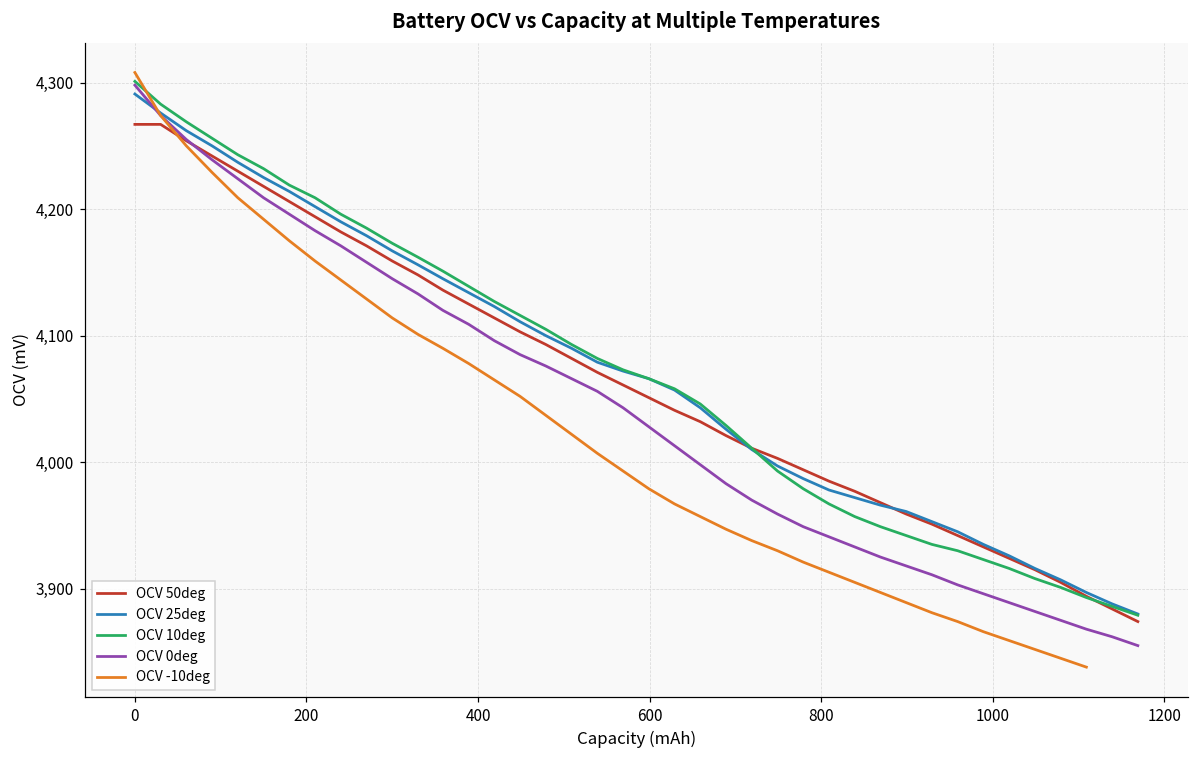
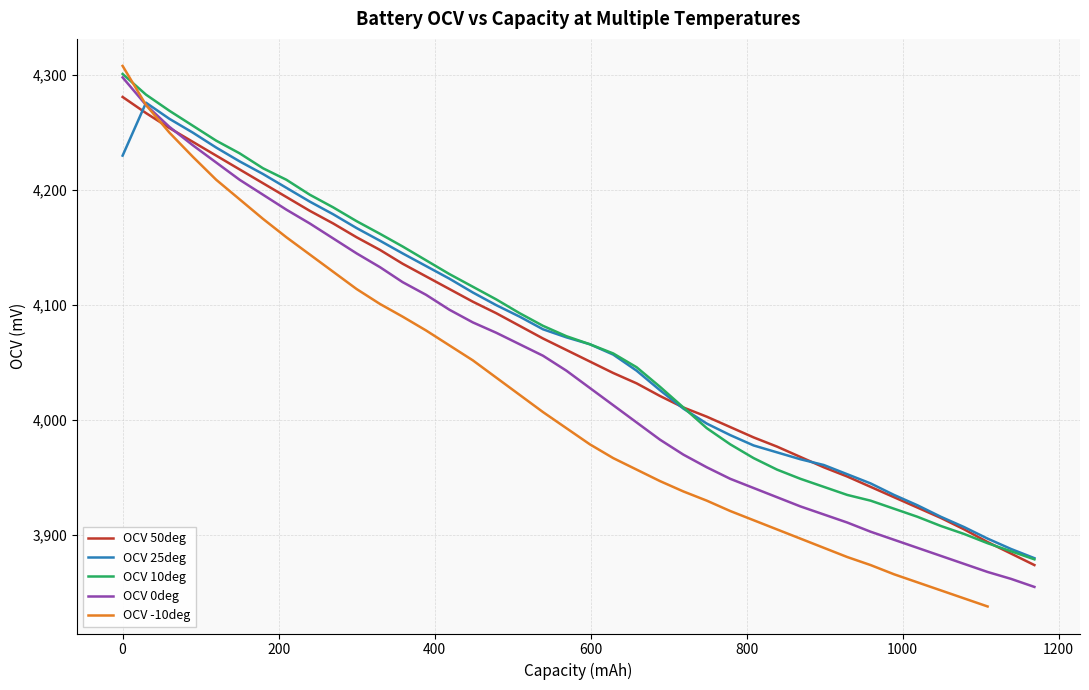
  {
    "OCV 50deg": {
-     "0": "4,267"
+     "0": "4,281"
    },
    "OCV 25deg": {
-     "0": "4,291"
+     "0": "4,230"
    },
    "OCV 10deg": {
      "0": "4,301"
    },
    "OCV 0deg": {
      "0": "4,298"
    },
    "OCV -10deg": {
      "0": "4,308"
    }
  }
